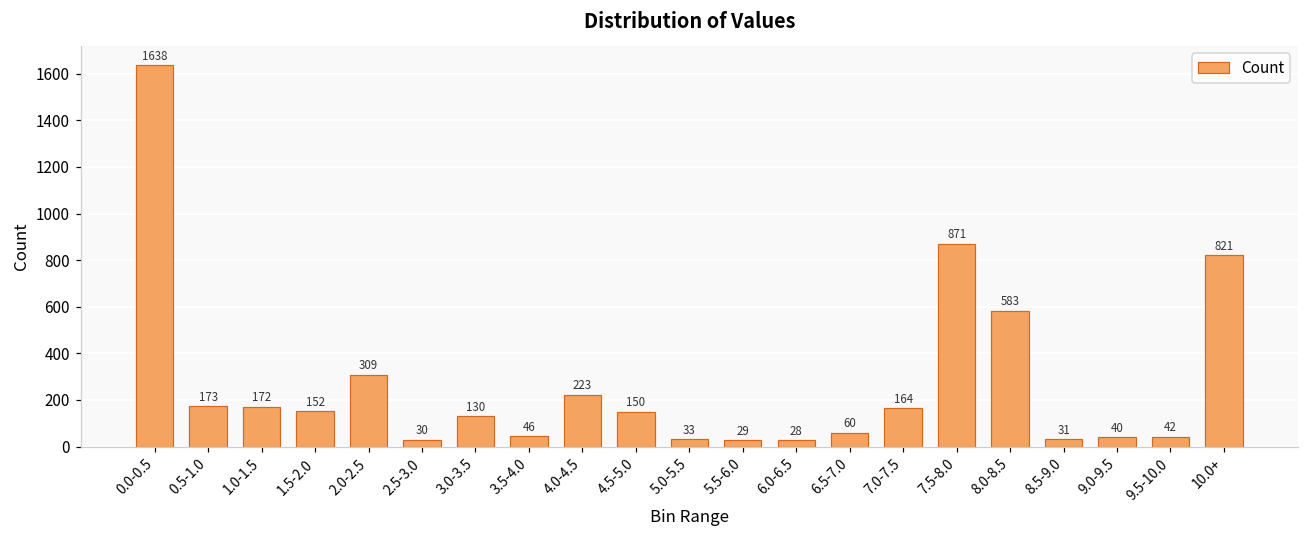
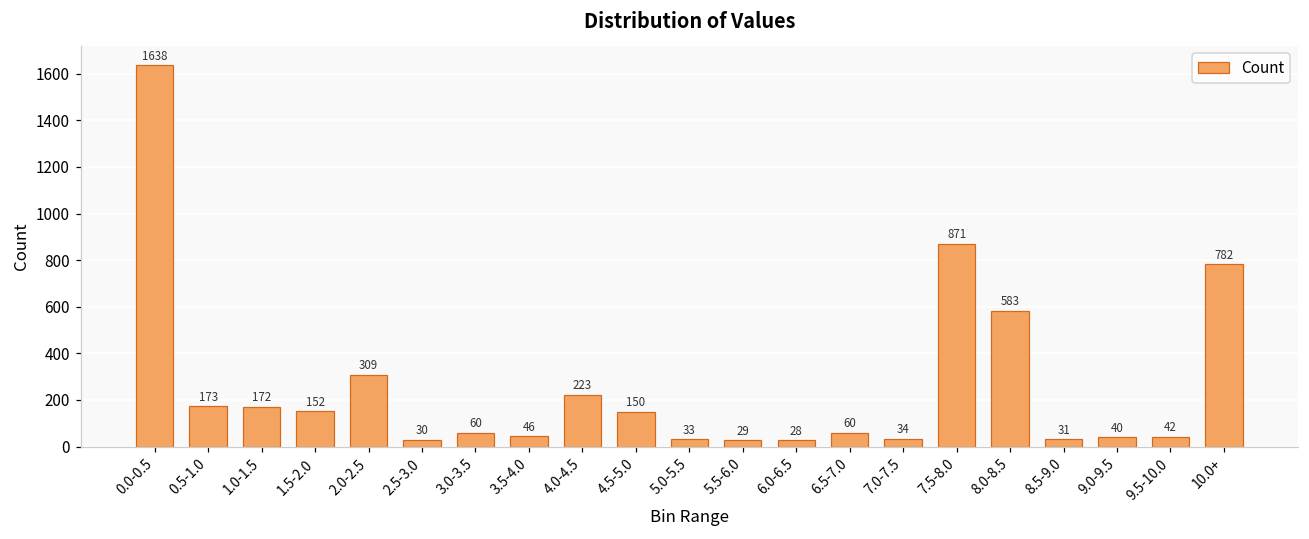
  {
    "0.0-0.5": 1638,
    "0.5-1.0": 173,
    "1.0-1.5": 172,
    "1.5-2.0": 152,
    "2.0-2.5": 309,
    "2.5-3.0": 30,
-   "3.0-3.5": 130,
+   "3.0-3.5": 60,
    "3.5-4.0": 46,
    "4.0-4.5": 223,
    "4.5-5.0": 150,
    "5.0-5.5": 33,
    "5.5-6.0": 29,
    "6.0-6.5": 28,
    "6.5-7.0": 60,
-   "7.0-7.5": 164,
+   "7.0-7.5": 34,
    "7.5-8.0": 871,
    "8.0-8.5": 583,
    "8.5-9.0": 31,
    "9.0-9.5": 40,
    "9.5-10.0": 42,
-   "10.0+": 821
+   "10.0+": 782
  }
